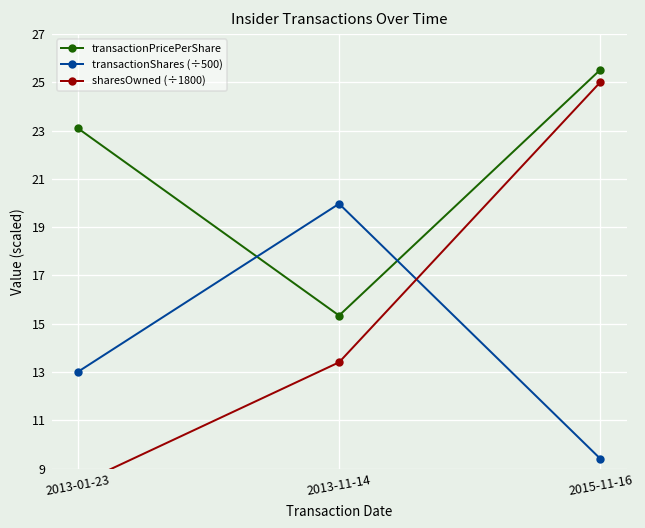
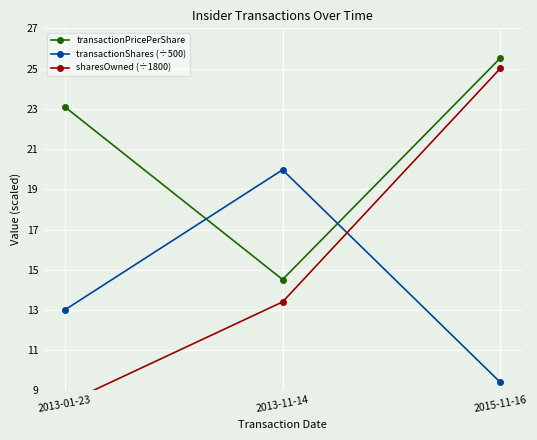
  {
    "transactionPricePerShare": {
      "2013-01-23": 23.1,
-     "2013-11-14": 15.3,
+     "2013-11-14": 14.5,
      "2015-11-16": 25.5
    },
    "transactionShares (÷500)": {
      "2013-01-23": 13.0,
      "2013-11-14": 20.0,
      "2015-11-16": 9.4
    },
    "sharesOwned (÷1800)": {
      "2013-11-14": 13.4,
      "2015-11-16": 25.0
    }
  }
